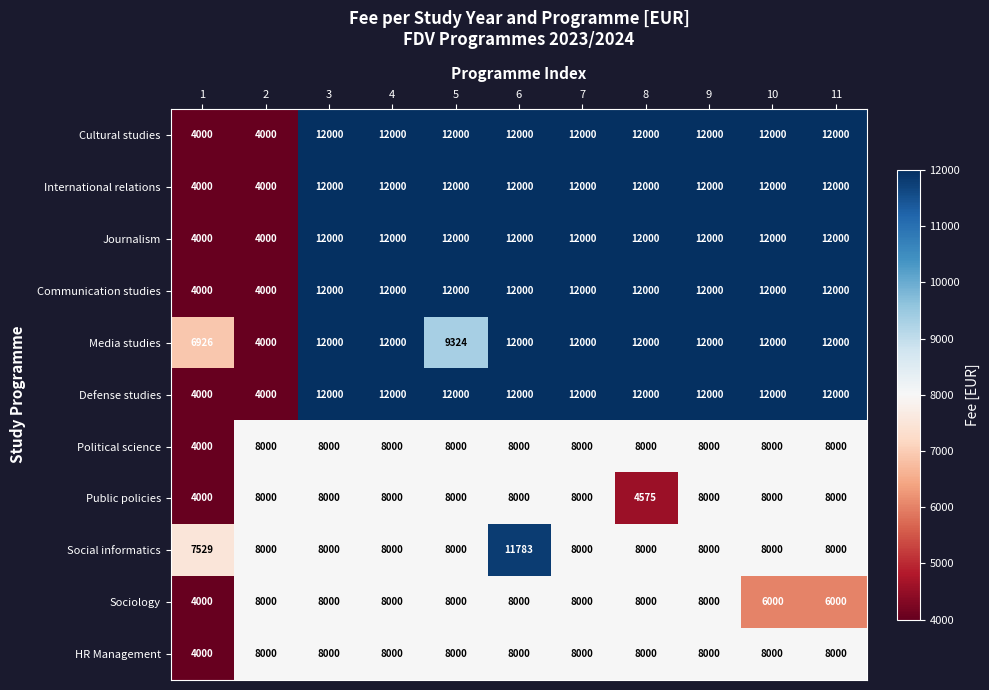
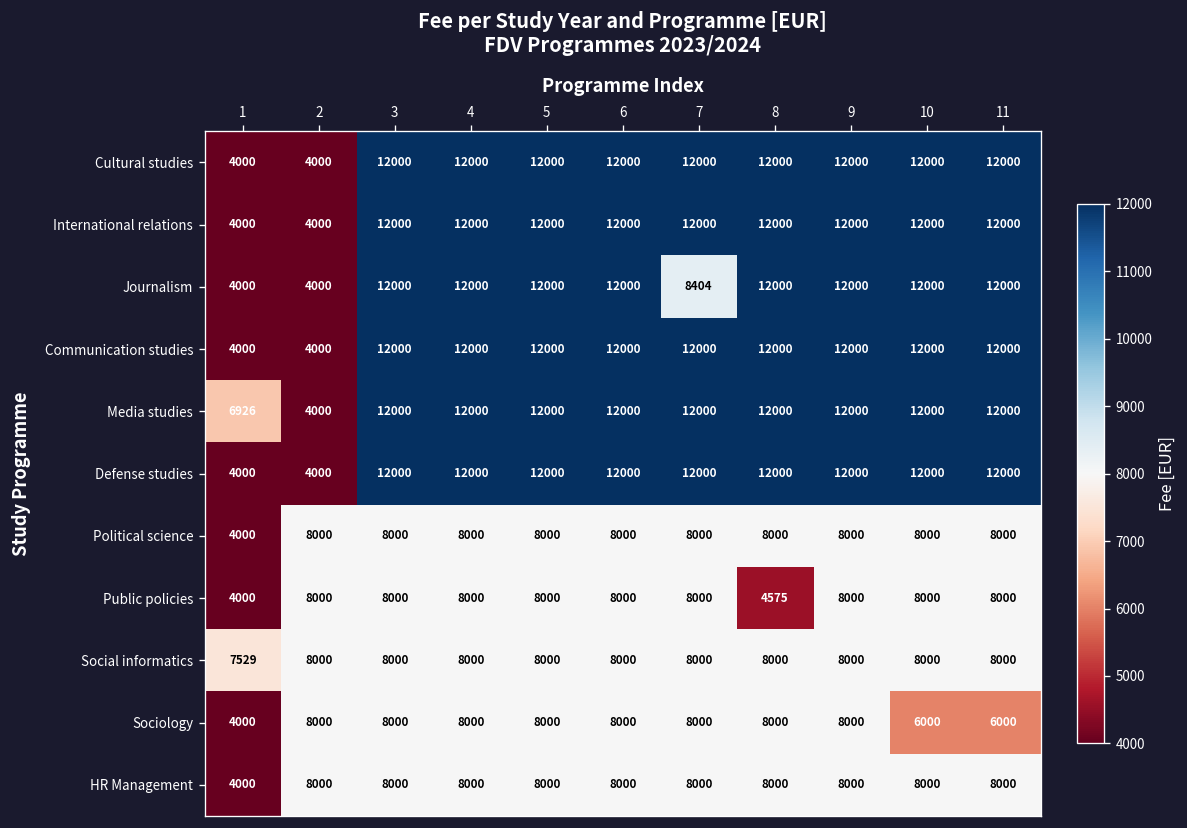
  {
    "Cultural studies": {
      "1": 4000,
      "2": 4000,
      "3": 12000,
      "4": 12000,
      "5": 12000,
      "6": 12000,
      "7": 12000,
      "8": 12000,
      "9": 12000,
      "10": 12000,
      "11": 12000
    },
    "International relations": {
      "1": 4000,
      "2": 4000,
      "3": 12000,
      "4": 12000,
      "5": 12000,
      "6": 12000,
      "7": 12000,
      "8": 12000,
      "9": 12000,
      "10": 12000,
      "11": 12000
    },
    "Journalism": {
      "1": 4000,
      "2": 4000,
      "3": 12000,
      "4": 12000,
      "5": 12000,
      "6": 12000,
-     "7": 12000,
+     "7": 8404,
      "8": 12000,
      "9": 12000,
      "10": 12000,
      "11": 12000
    },
    "Communication studies": {
      "1": 4000,
      "2": 4000,
      "3": 12000,
      "4": 12000,
      "5": 12000,
      "6": 12000,
      "7": 12000,
      "8": 12000,
      "9": 12000,
      "10": 12000,
      "11": 12000
    },
    "Media studies": {
      "1": 6926,
      "2": 4000,
      "3": 12000,
      "4": 12000,
-     "5": 9324,
+     "5": 12000,
      "6": 12000,
      "7": 12000,
      "8": 12000,
      "9": 12000,
      "10": 12000,
      "11": 12000
    },
    "Defense studies": {
      "1": 4000,
      "2": 4000,
      "3": 12000,
      "4": 12000,
      "5": 12000,
      "6": 12000,
      "7": 12000,
      "8": 12000,
      "9": 12000,
      "10": 12000,
      "11": 12000
    },
    "Political science": {
      "1": 4000,
      "2": 8000,
      "3": 8000,
      "4": 8000,
      "5": 8000,
      "6": 8000,
      "7": 8000,
      "8": 8000,
      "9": 8000,
      "10": 8000,
      "11": 8000
    },
    "Public policies": {
      "1": 4000,
      "2": 8000,
      "3": 8000,
      "4": 8000,
      "5": 8000,
      "6": 8000,
      "7": 8000,
      "8": 4575,
      "9": 8000,
      "10": 8000,
      "11": 8000
    },
    "Social informatics": {
      "1": 7529,
      "2": 8000,
      "3": 8000,
      "4": 8000,
      "5": 8000,
-     "6": 11783,
+     "6": 8000,
      "7": 8000,
      "8": 8000,
      "9": 8000,
      "10": 8000,
      "11": 8000
    },
    "Sociology": {
      "1": 4000,
      "2": 8000,
      "3": 8000,
      "4": 8000,
      "5": 8000,
      "6": 8000,
      "7": 8000,
      "8": 8000,
      "9": 8000,
      "10": 6000,
      "11": 6000
    },
    "HR Management": {
      "1": 4000,
      "2": 8000,
      "3": 8000,
      "4": 8000,
      "5": 8000,
      "6": 8000,
      "7": 8000,
      "8": 8000,
      "9": 8000,
      "10": 8000,
      "11": 8000
    }
  }
